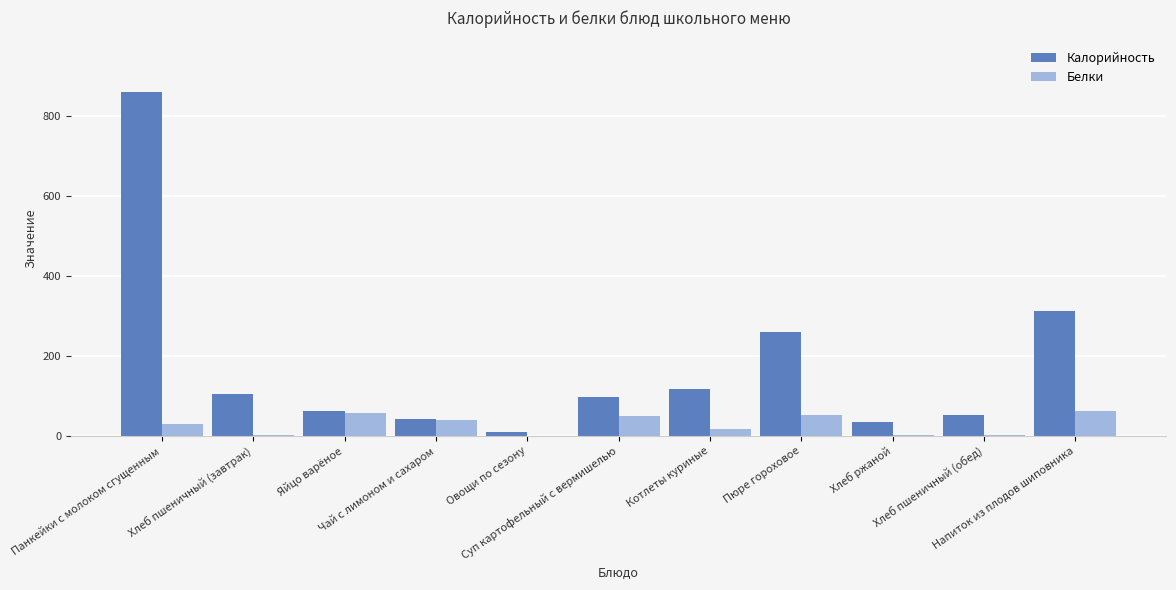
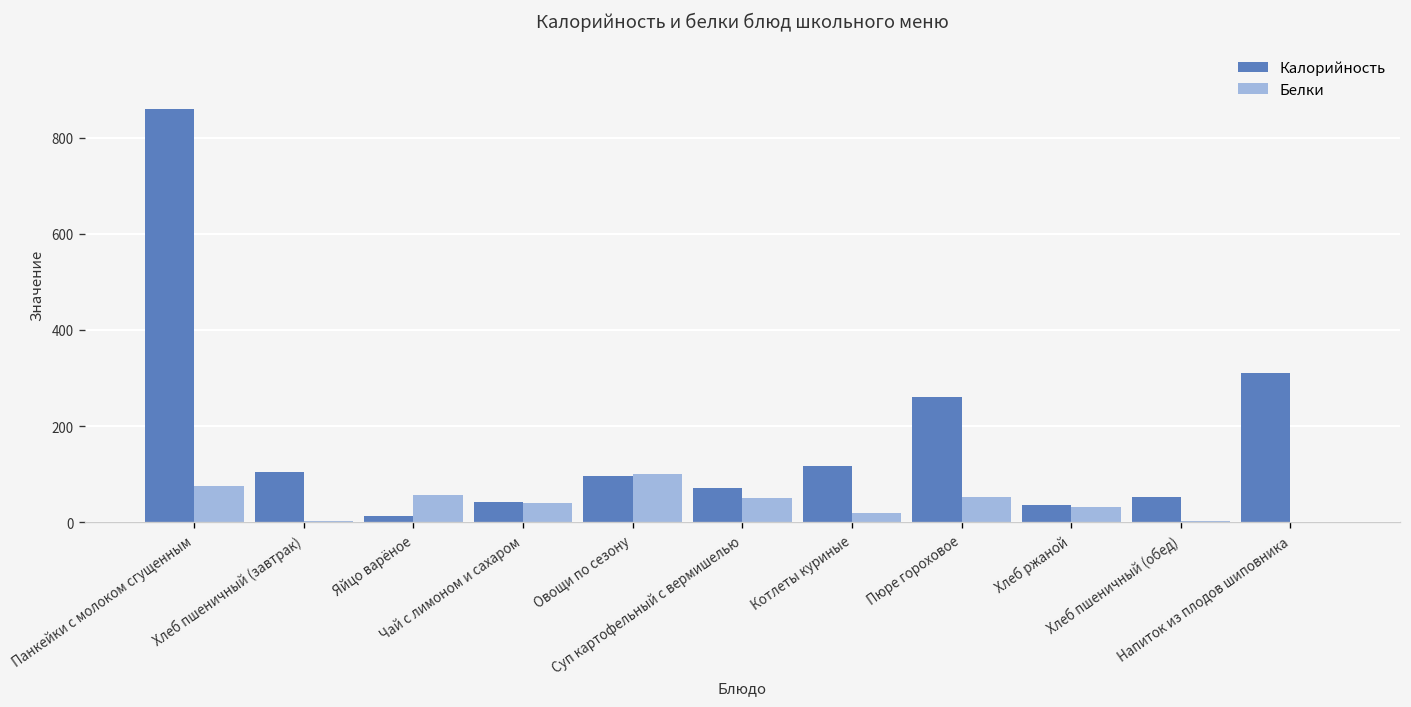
  {
    "Калорийность": {
      "Панкейки с молоком сгущенным": 860,
      "Хлеб пшеничный (завтрак)": 100,
-     "Яйцо варёное": 60,
+     "Яйцо варёное": 10,
      "Чай с лимоном и сахаром": 40,
-     "Овощи по сезону": 10,
-     "Суп картофельный с вермишелью": 100,
+     "Овощи по сезону": 100,
+     "Суп картофельный с вермишелью": 70,
      "Котлеты куриные": 120,
      "Пюре гороховое": 260,
      "Хлеб ржаной": 40,
      "Хлеб пшеничный (обед)": 50,
      "Напиток из плодов шиповника": 310
    },
    "Белки": {
-     "Панкейки с молоком сгущенным": 30,
+     "Панкейки с молоком сгущенным": 80,
      "Яйцо варёное": 60,
      "Чай с лимоном и сахаром": 40,
-     "Овощи по сезону": 0,
+     "Овощи по сезону": 100,
      "Суп картофельный с вермишелью": 50,
      "Котлеты куриные": 20,
      "Пюре гороховое": 50,
-     "Хлеб ржаной": 0,
-     "Напиток из плодов шиповника": 60
+     "Хлеб ржаной": 30,
+     "Напиток из плодов шиповника": 0
    }
  }
